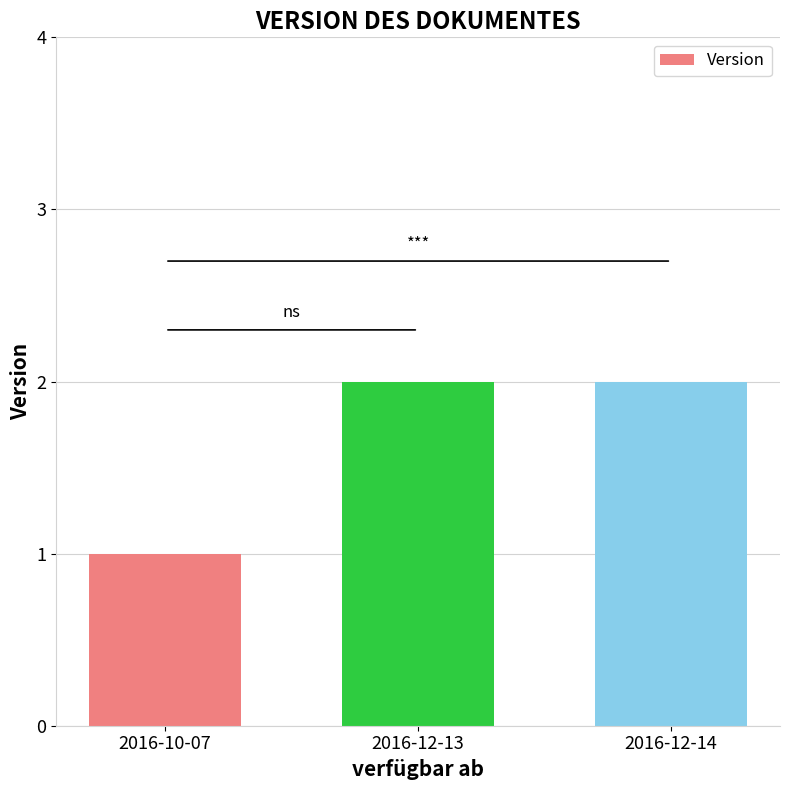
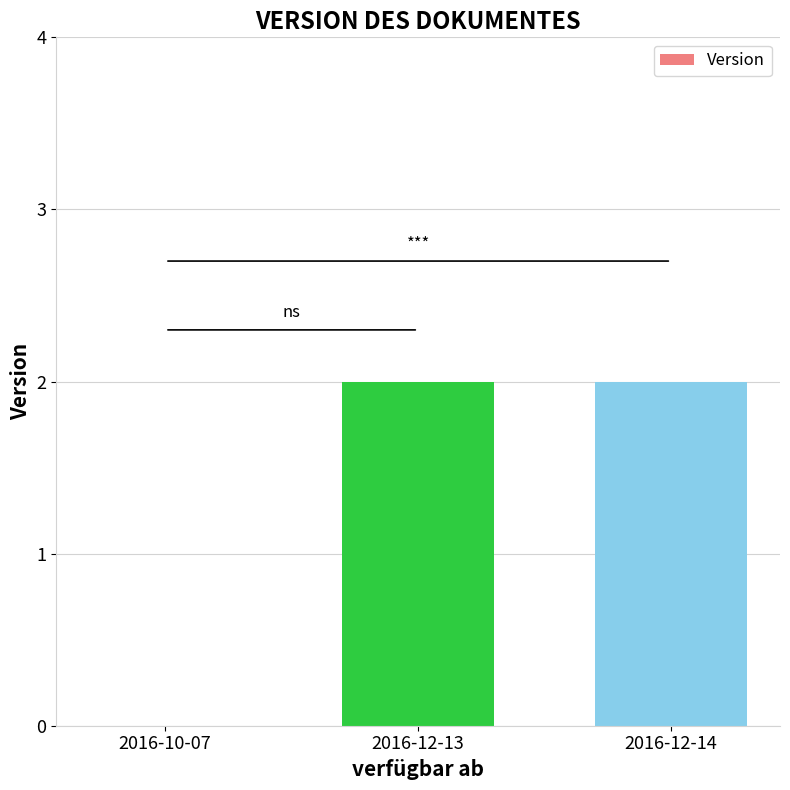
  {
-   "2016-10-07": 1,
+   "2016-10-07": 0,
    "2016-12-13": 2,
    "2016-12-14": 2
  }
